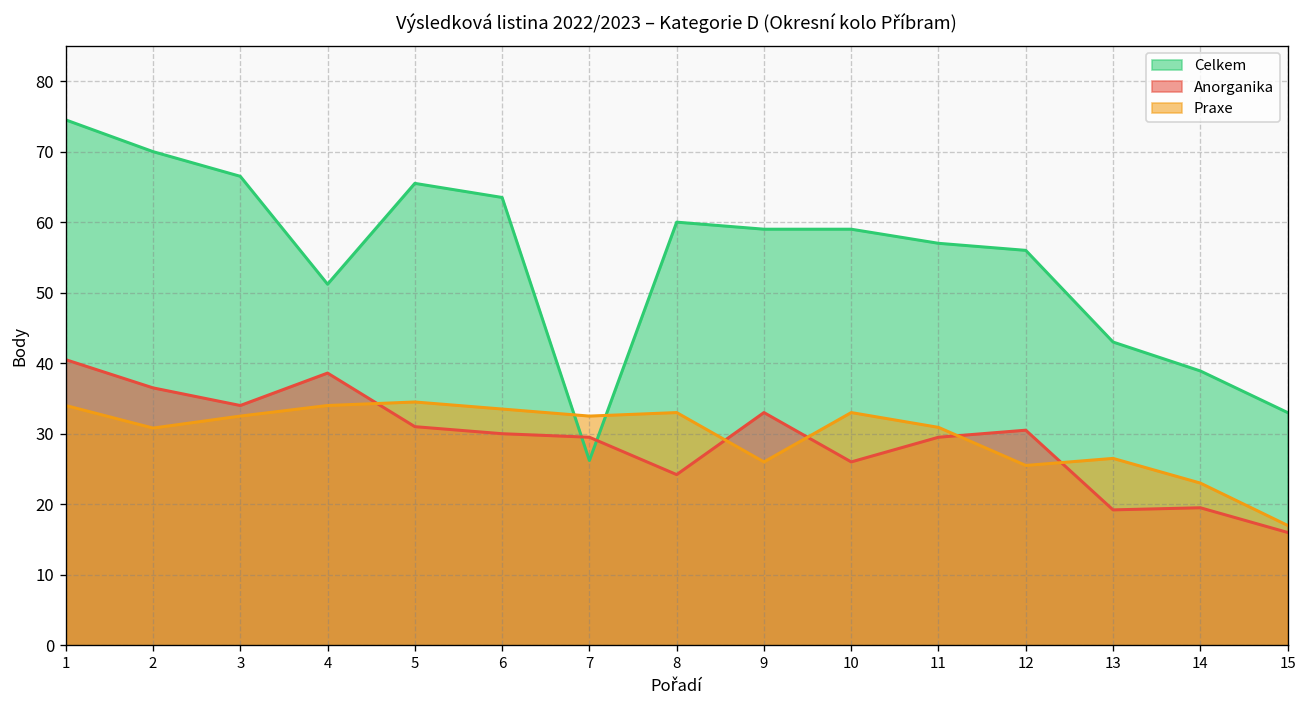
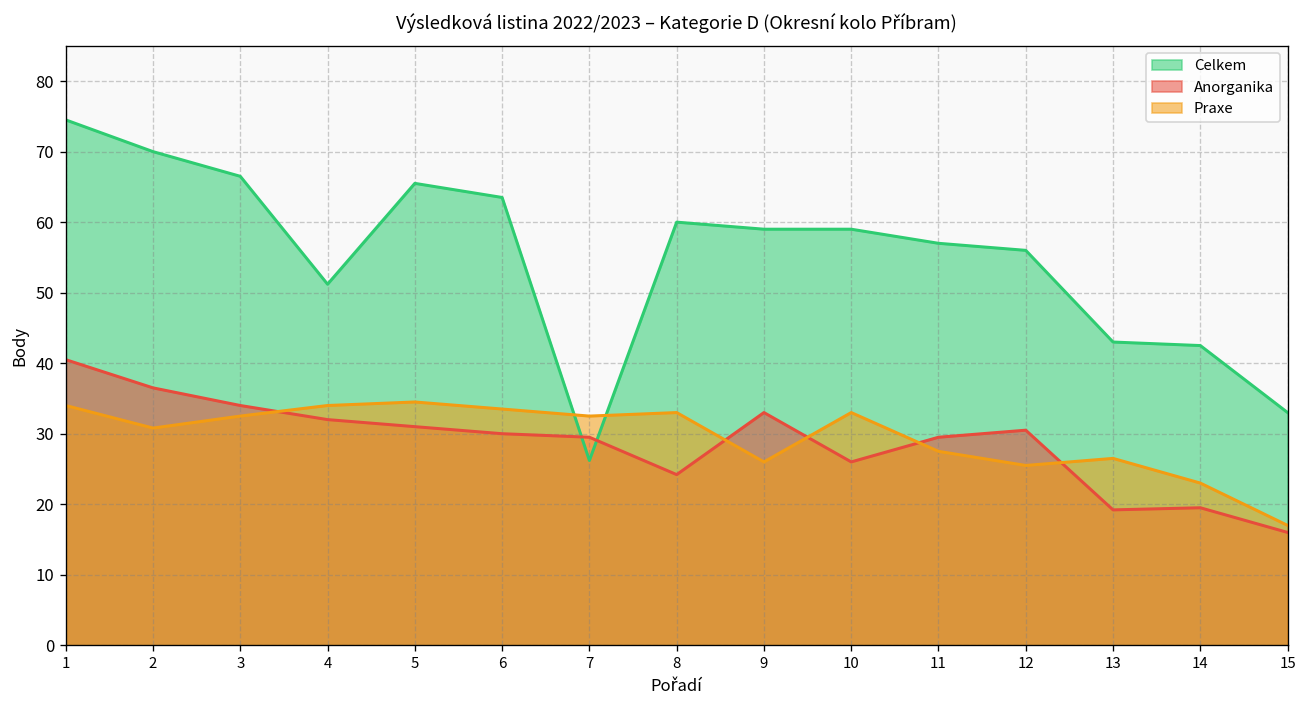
  {
    "Celkem": {
      "1": 75,
      "2": 70,
      "3": 67,
      "4": 51,
      "5": 66,
      "6": 64,
      "7": 26,
      "8": 60,
      "9": 59,
      "10": 59,
      "11": 57,
      "12": 56,
      "13": 43,
-     "14": 39,
+     "14": 43,
      "15": 33
    },
    "Anorganika": {
      "1": 41,
      "2": 37,
      "3": 34,
-     "4": 39,
+     "4": 32,
      "5": 31,
      "6": 30,
      "7": 30,
      "8": 24,
      "9": 33,
      "10": 26,
      "11": 30,
      "12": 31,
      "13": 19,
      "14": 20,
      "15": 16
    },
    "Praxe": {
      "1": 34,
      "2": 31,
      "3": 33,
      "4": 34,
      "5": 35,
      "6": 34,
      "7": 33,
      "8": 33,
      "9": 26,
      "10": 33,
-     "11": 31,
+     "11": 28,
      "12": 26,
      "13": 27,
      "14": 23,
      "15": 17
    }
  }
